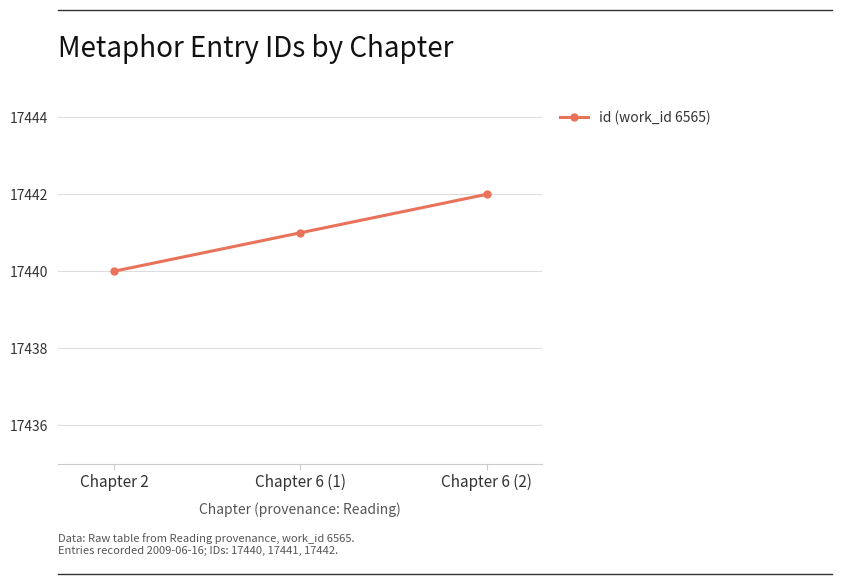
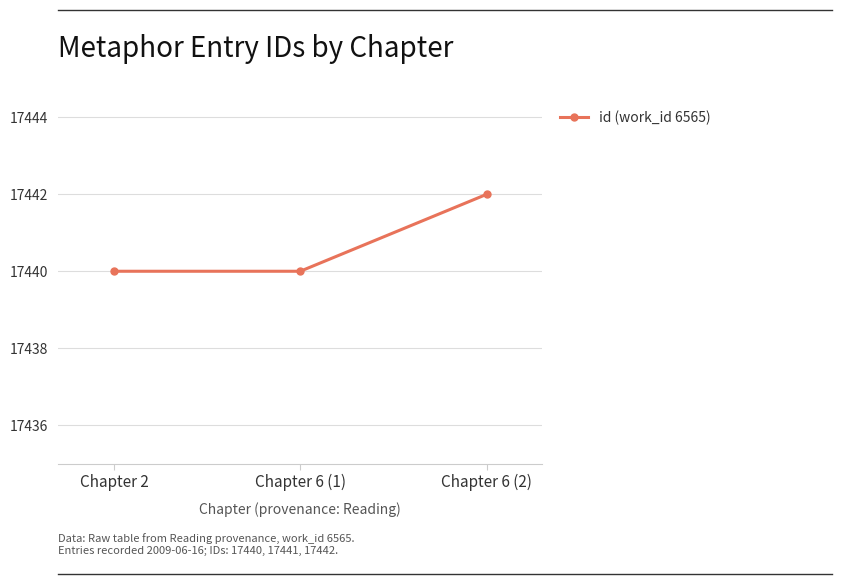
  {
    "Chapter 2": 17440,
-   "Chapter 6 (1)": 17441,
+   "Chapter 6 (1)": 17440,
    "Chapter 6 (2)": 17442
  }
